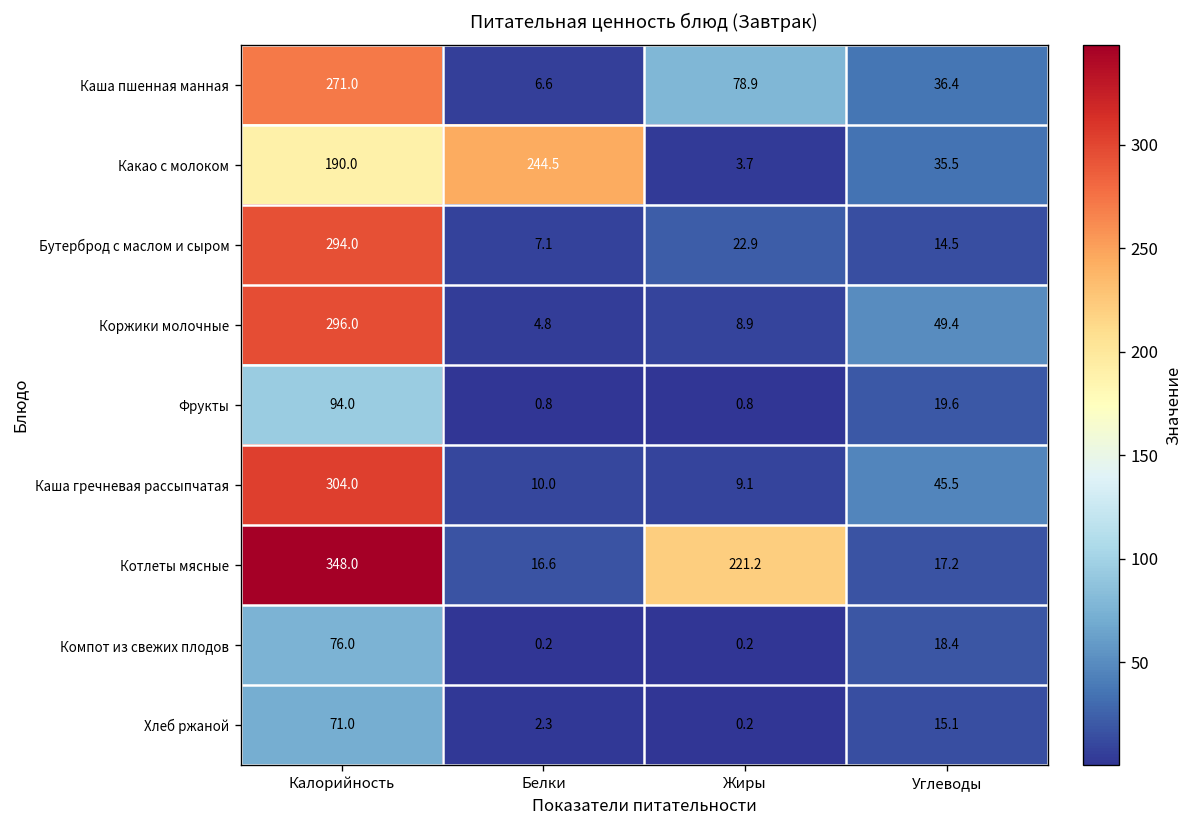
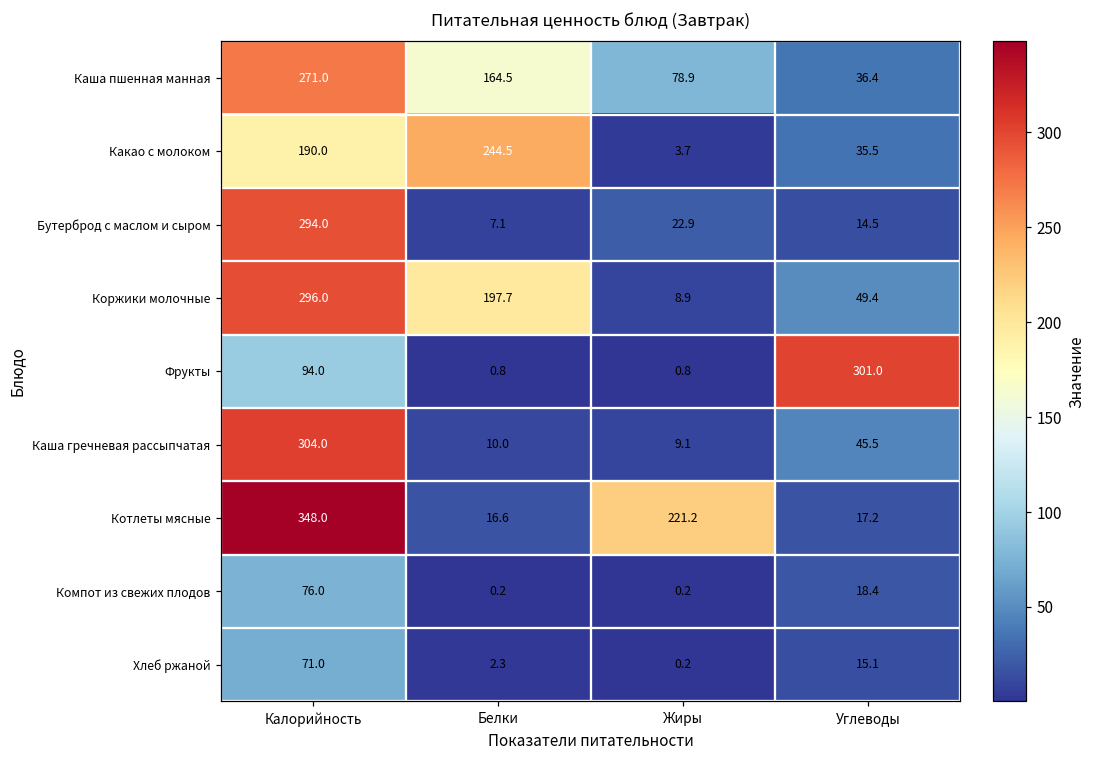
  {
    "Каша пшенная манная": {
      "Калорийность": 271.0,
-     "Белки": 6.6,
+     "Белки": 164.5,
      "Жиры": 78.9,
      "Углеводы": 36.4
    },
    "Какао с молоком": {
      "Калорийность": 190.0,
      "Белки": 244.5,
      "Жиры": 3.7,
      "Углеводы": 35.5
    },
    "Бутерброд с маслом и сыром": {
      "Калорийность": 294.0,
      "Белки": 7.1,
      "Жиры": 22.9,
      "Углеводы": 14.5
    },
    "Коржики молочные": {
      "Калорийность": 296.0,
-     "Белки": 4.8,
+     "Белки": 197.7,
      "Жиры": 8.9,
      "Углеводы": 49.4
    },
    "Фрукты": {
      "Калорийность": 94.0,
      "Белки": 0.8,
      "Жиры": 0.8,
-     "Углеводы": 19.6
+     "Углеводы": 301.0
    },
    "Каша гречневая рассыпчатая": {
      "Калорийность": 304.0,
      "Белки": 10.0,
      "Жиры": 9.1,
      "Углеводы": 45.5
    },
    "Котлеты мясные": {
      "Калорийность": 348.0,
      "Белки": 16.6,
      "Жиры": 221.2,
      "Углеводы": 17.2
    },
    "Компот из свежих плодов": {
      "Калорийность": 76.0,
      "Белки": 0.2,
      "Жиры": 0.2,
      "Углеводы": 18.4
    },
    "Хлеб ржаной": {
      "Калорийность": 71.0,
      "Белки": 2.3,
      "Жиры": 0.2,
      "Углеводы": 15.1
    }
  }
